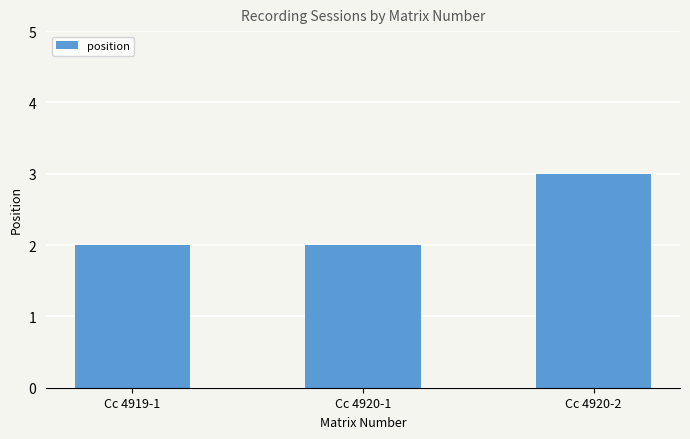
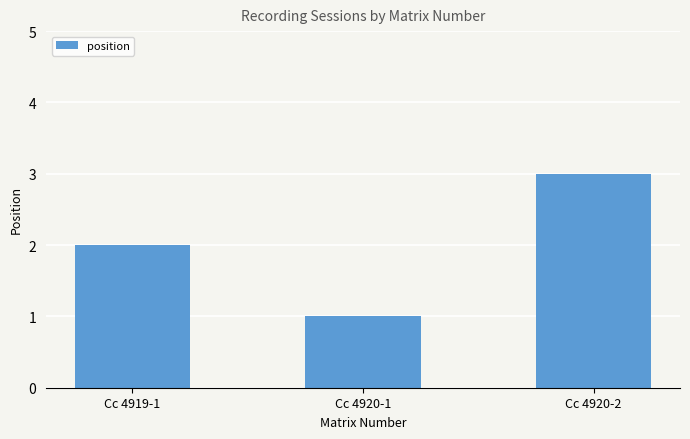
  {
    "Cc 4919-1": 2,
-   "Cc 4920-1": 2,
+   "Cc 4920-1": 1,
    "Cc 4920-2": 3
  }
